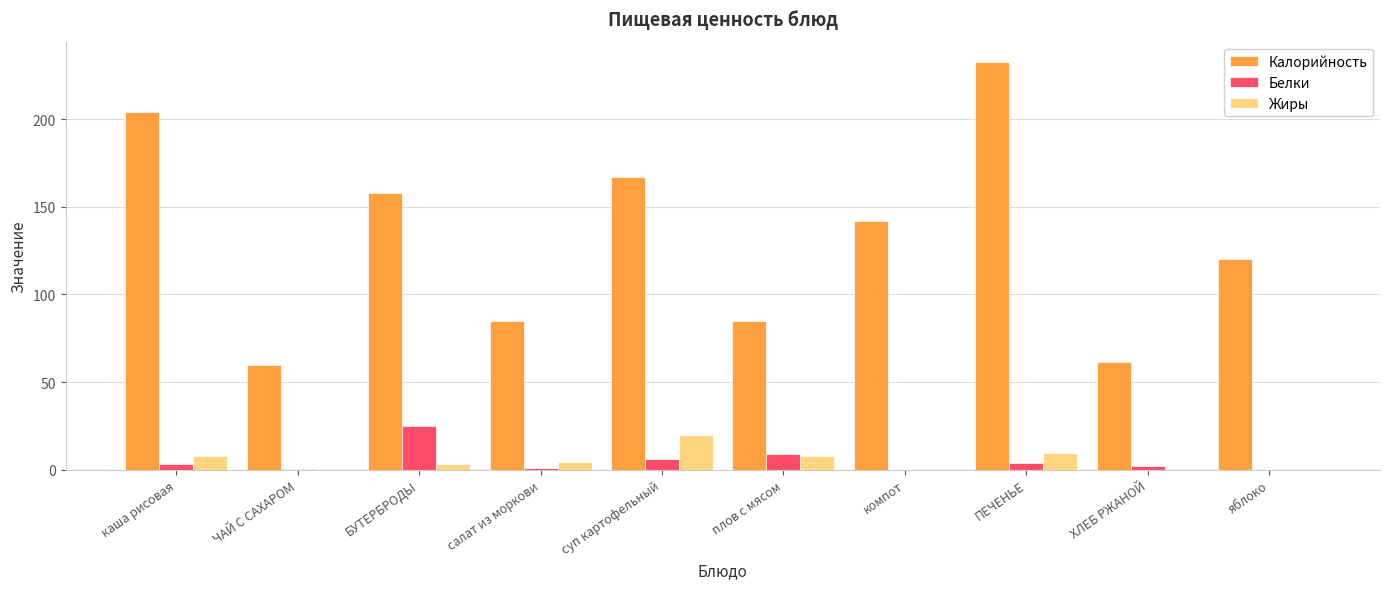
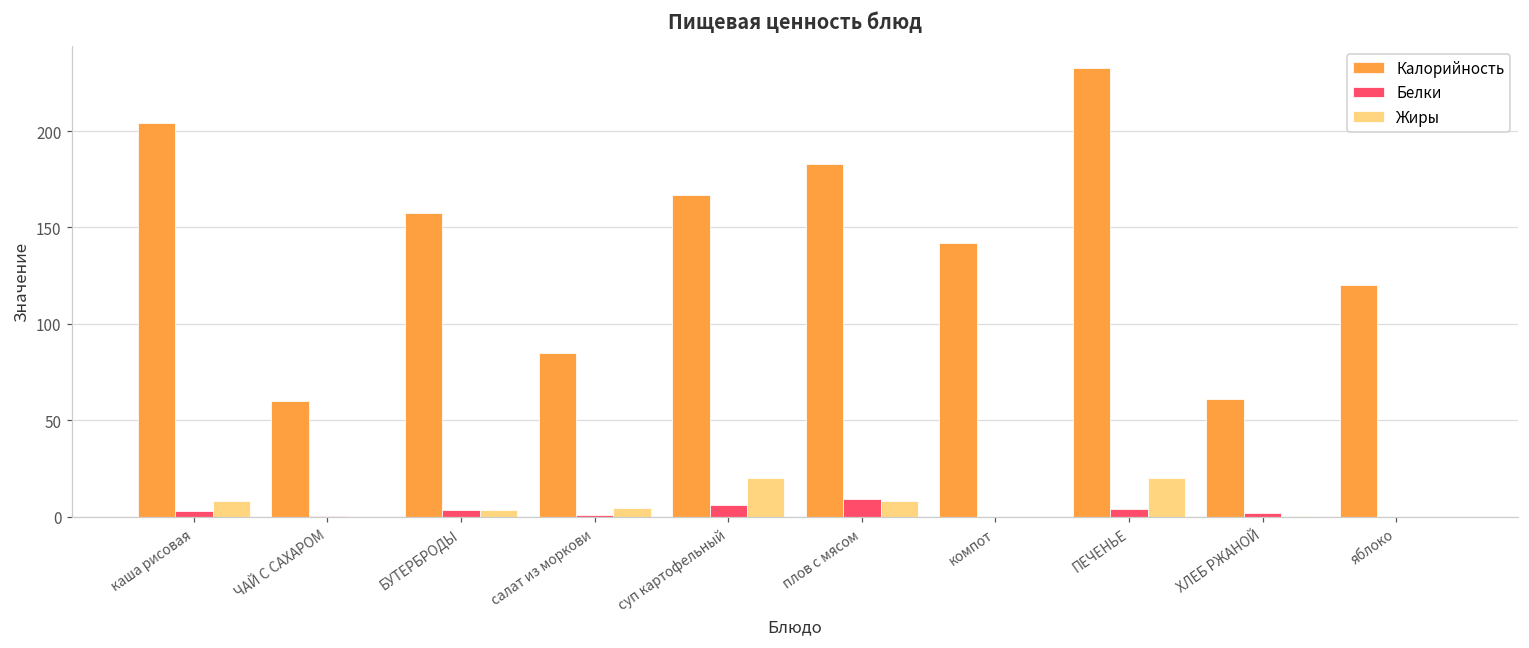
  {
    "Калорийность": {
      "каша рисовая": 204,
      "ЧАЙ С САХАРОМ": 60,
      "БУТЕРБРОДЫ": 158,
      "салат из моркови": 85,
      "суп картофельный": 167,
-     "плов с мясом": 85,
+     "плов с мясом": 183,
      "компот": 142,
      "ПЕЧЕНЬЕ": 233,
      "ХЛЕБ РЖАНОЙ": 61,
      "яблоко": 120
    },
    "Белки": {
      "каша рисовая": 3,
-     "БУТЕРБРОДЫ": 25,
+     "БУТЕРБРОДЫ": 4,
      "суп картофельный": 6,
      "плов с мясом": 9,
      "компот": 0,
      "ПЕЧЕНЬЕ": 4,
      "ХЛЕБ РЖАНОЙ": 2,
      "яблоко": 0
    },
    "Жиры": {
      "каша рисовая": 8,
      "БУТЕРБРОДЫ": 3,
      "салат из моркови": 5,
      "суп картофельный": 20,
      "плов с мясом": 8,
      "компот": 0,
-     "ПЕЧЕНЬЕ": 10,
+     "ПЕЧЕНЬЕ": 20,
      "яблоко": 0
    }
  }
